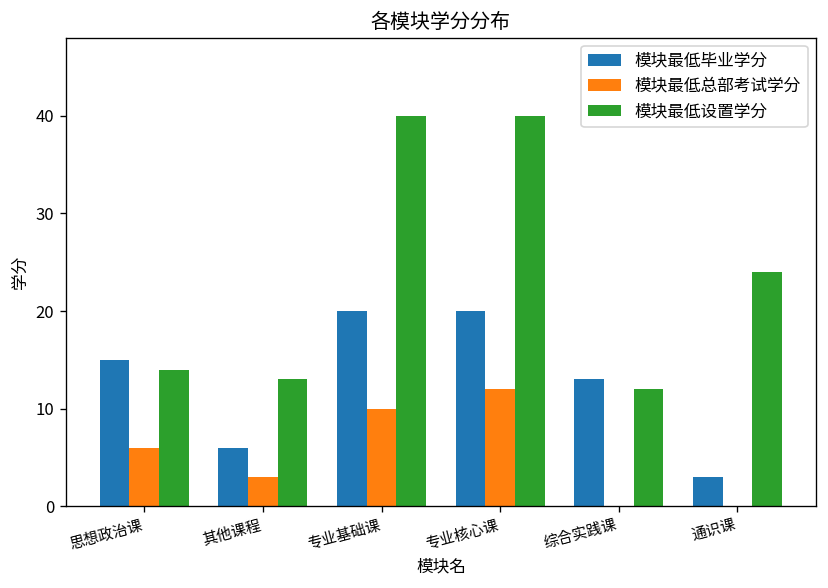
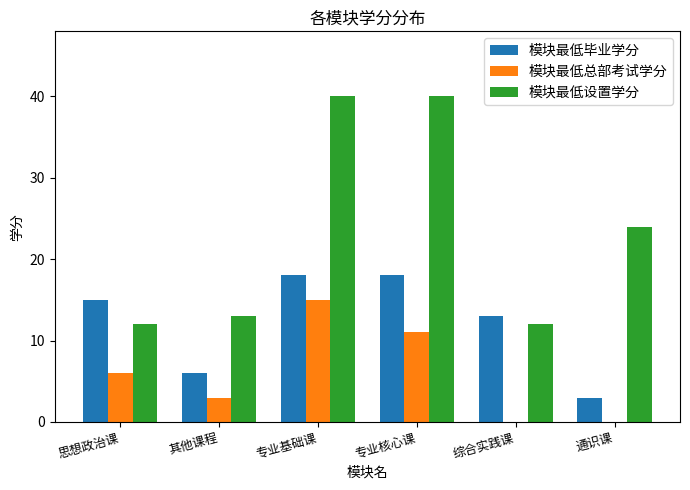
  {
    "模块最低毕业学分": {
      "思想政治课": 15,
      "其他课程": 6,
-     "专业基础课": 20,
-     "专业核心课": 20,
+     "专业基础课": 18,
+     "专业核心课": 18,
      "综合实践课": 13,
      "通识课": 3
    },
    "模块最低总部考试学分": {
      "思想政治课": 6,
      "其他课程": 3,
-     "专业基础课": 10,
-     "专业核心课": 12,
+     "专业基础课": 15,
+     "专业核心课": 11,
      "综合实践课": 0,
      "通识课": 0
    },
    "模块最低设置学分": {
-     "思想政治课": 14,
+     "思想政治课": 12,
      "其他课程": 13,
      "专业基础课": 40,
      "专业核心课": 40,
      "综合实践课": 12,
      "通识课": 24
    }
  }
